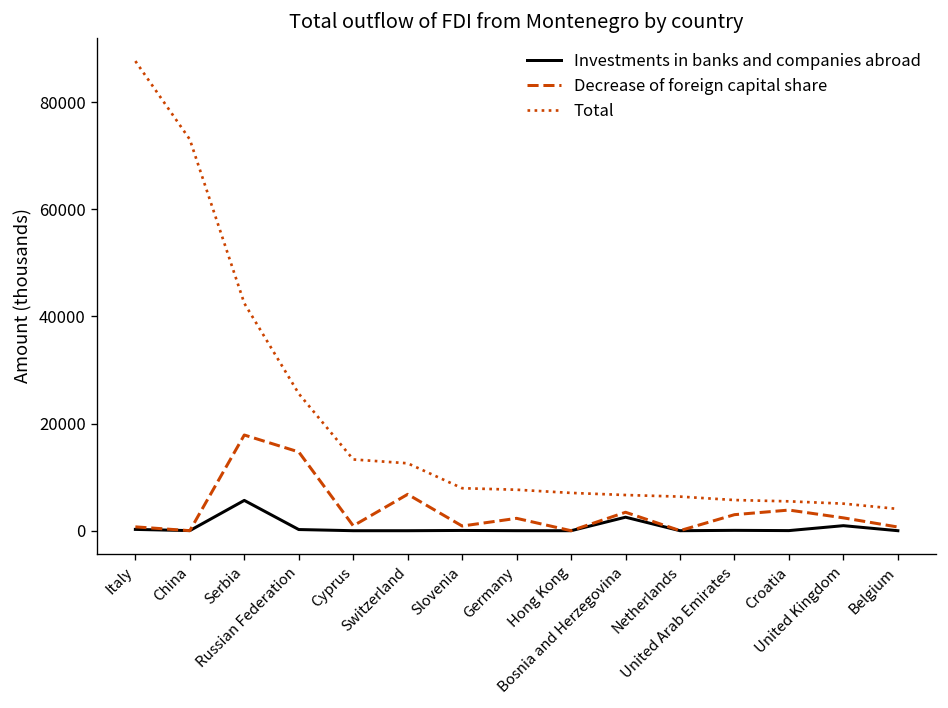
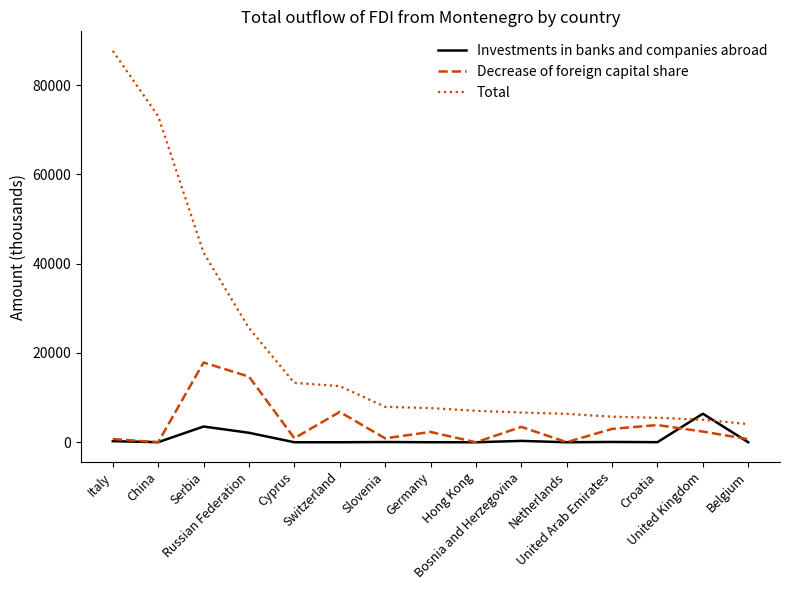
  {
    "Investments in banks and companies abroad": {
-     "Serbia": 6000,
-     "Russian Federation": 0,
+     "Serbia": 4000,
+     "Russian Federation": 2000,
      "Cyprus": 0,
      "Switzerland": 0,
      "Slovenia": 0,
      "Germany": 0,
-     "Bosnia and Herzegovina": 3000,
+     "Bosnia and Herzegovina": 0,
      "United Arab Emirates": 0,
      "Croatia": 0,
-     "United Kingdom": 1000,
+     "United Kingdom": 6000,
      "Belgium": 0
    }
  }
